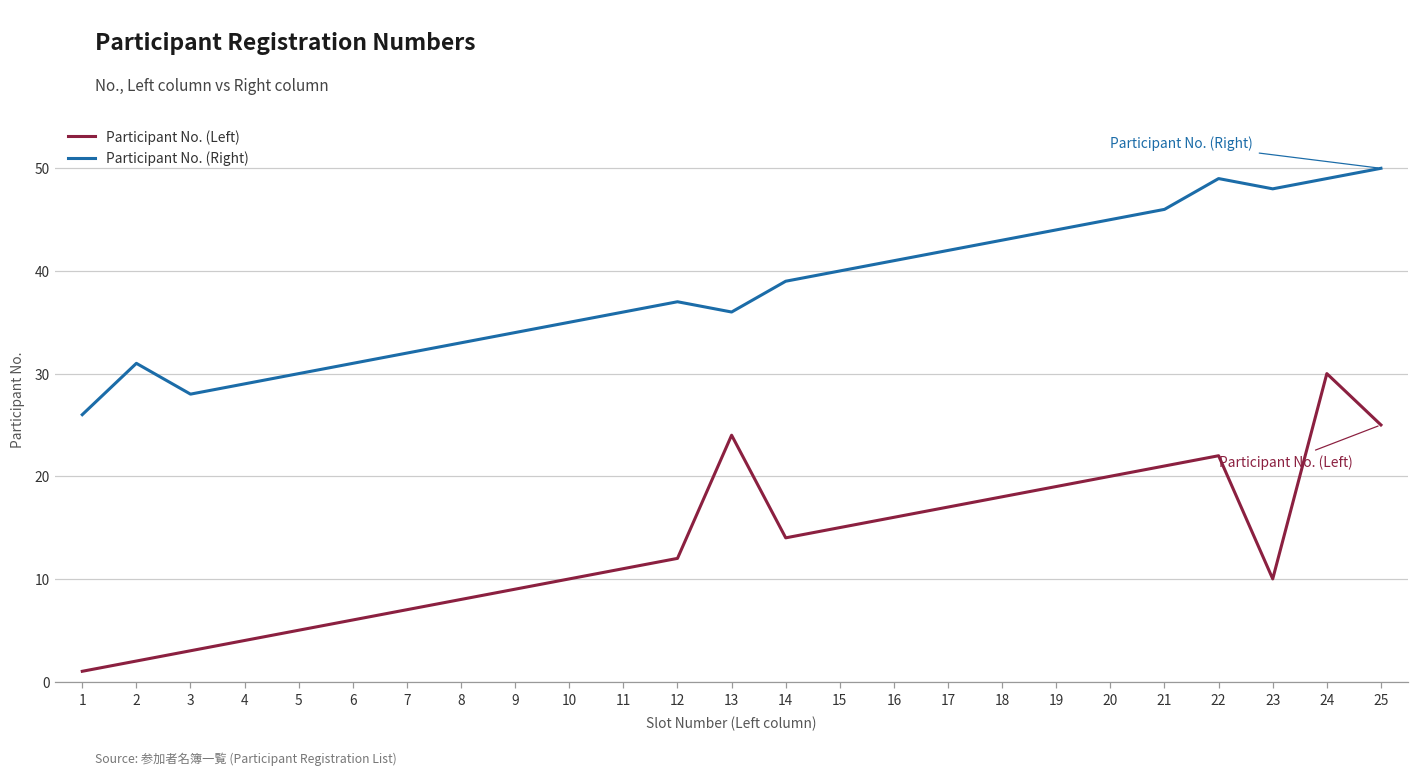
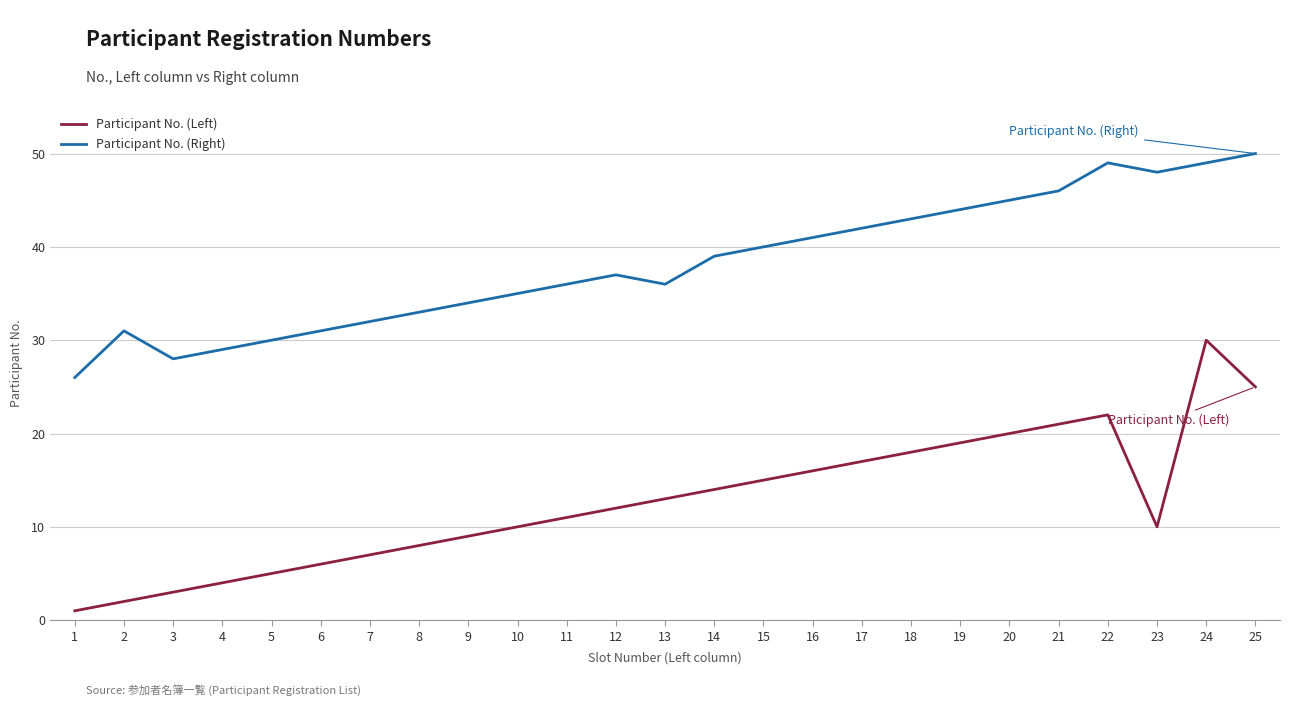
  {
    "Participant No. (Left)": {
      "1": 1,
      "2": 2,
      "3": 3,
      "4": 4,
      "5": 5,
      "6": 6,
      "7": 7,
      "8": 8,
      "9": 9,
      "10": 10,
      "11": 11,
      "12": 12,
-     "13": 24,
+     "13": 13,
      "14": 14,
      "15": 15,
      "16": 16,
      "17": 17,
      "18": 18,
      "19": 19,
      "20": 20,
      "21": 21,
      "22": 22,
      "23": 10,
      "24": 30,
      "25": 25
    },
    "Participant No. (Right)": {
      "1": 26,
      "2": 31,
      "3": 28,
      "4": 29,
      "5": 30,
      "6": 31,
      "7": 32,
      "8": 33,
      "9": 34,
      "10": 35,
      "11": 36,
      "12": 37,
      "13": 36,
      "14": 39,
      "15": 40,
      "16": 41,
      "17": 42,
      "18": 43,
      "19": 44,
      "20": 45,
      "21": 46,
      "22": 49,
      "23": 48,
      "24": 49,
      "25": 50
    }
  }
